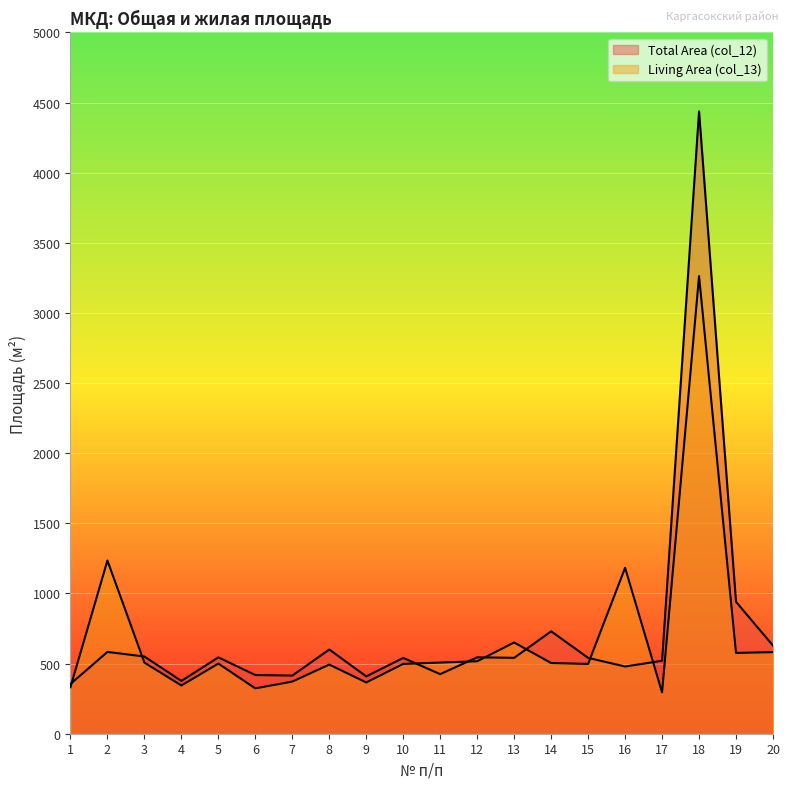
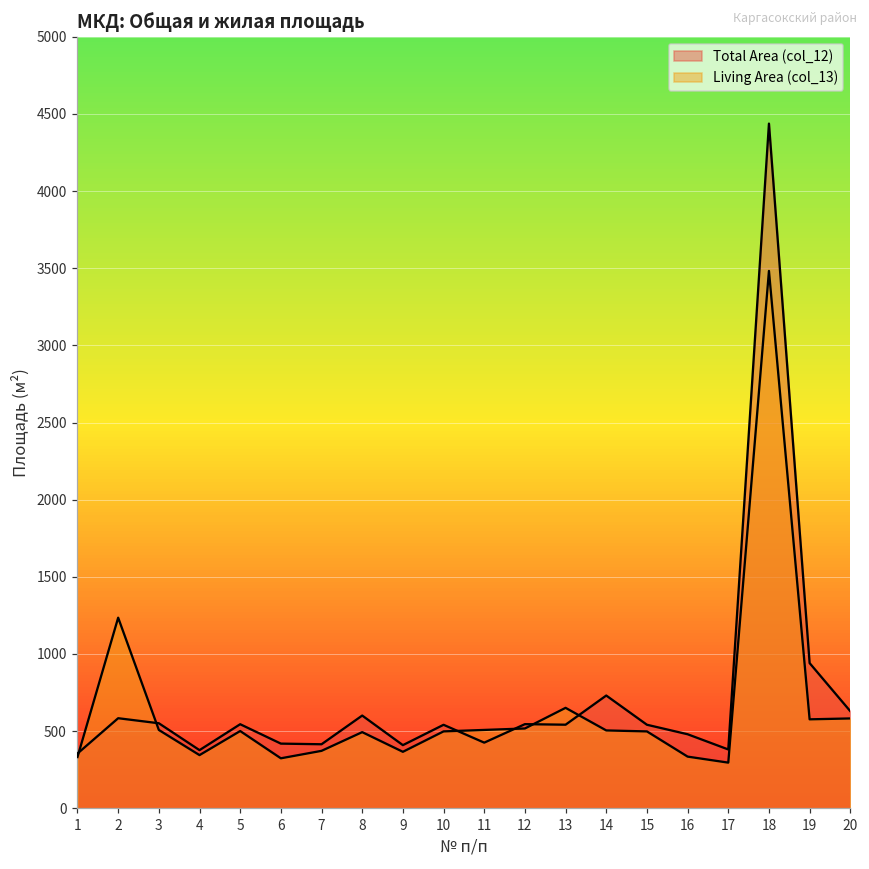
  {
    "Total Area (col_12)": {
      "1": 350,
      "2": 580,
      "3": 550,
      "4": 380,
      "5": 540,
      "6": 420,
      "7": 410,
      "8": 600,
      "9": 410,
      "10": 540,
      "11": 420,
      "12": 540,
      "13": 540,
      "14": 730,
      "15": 540,
      "16": 480,
-     "17": 520,
+     "17": 380,
      "18": 4440,
      "19": 940,
      "20": 630
    },
    "Living Area (col_13)": {
      "1": 330,
      "2": 1230,
      "3": 510,
      "4": 340,
      "5": 500,
      "6": 320,
      "7": 370,
      "8": 490,
      "9": 370,
      "10": 500,
      "11": 510,
      "12": 520,
      "13": 650,
      "14": 500,
      "15": 500,
-     "16": 1180,
+     "16": 330,
      "17": 300,
-     "18": 3260,
+     "18": 3480,
      "19": 580,
      "20": 580
    }
  }
